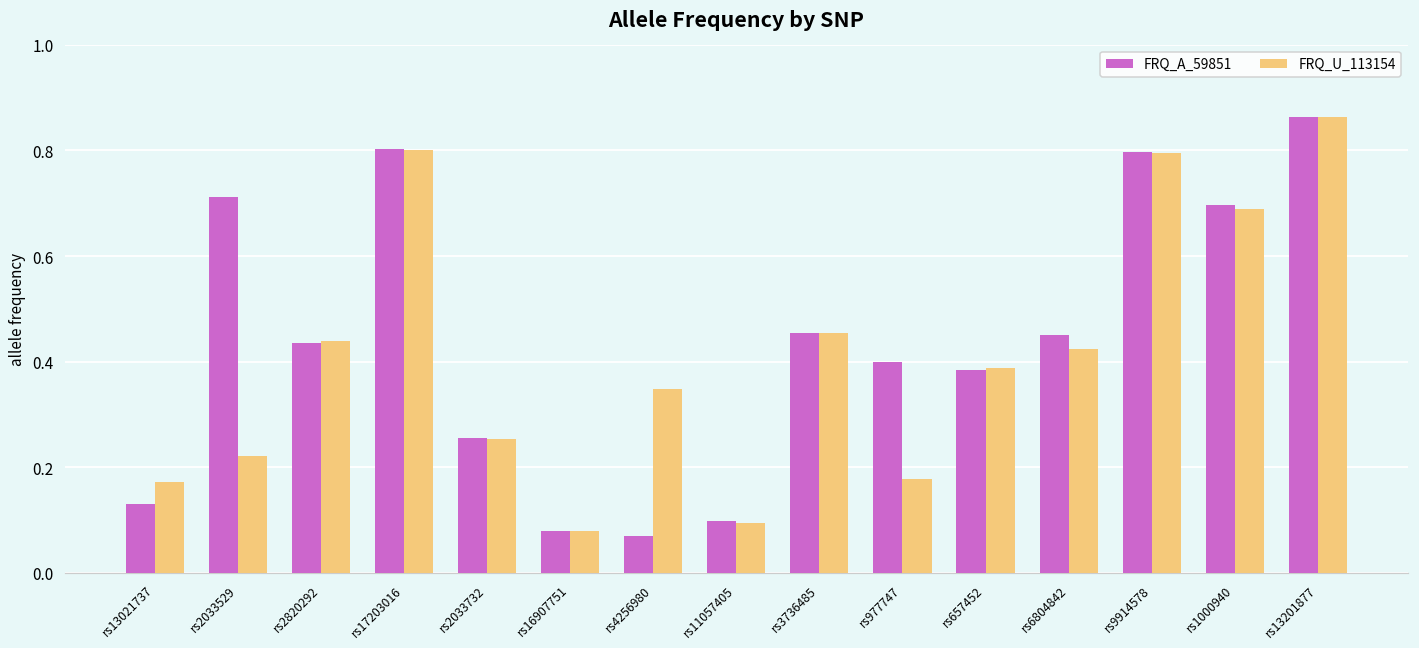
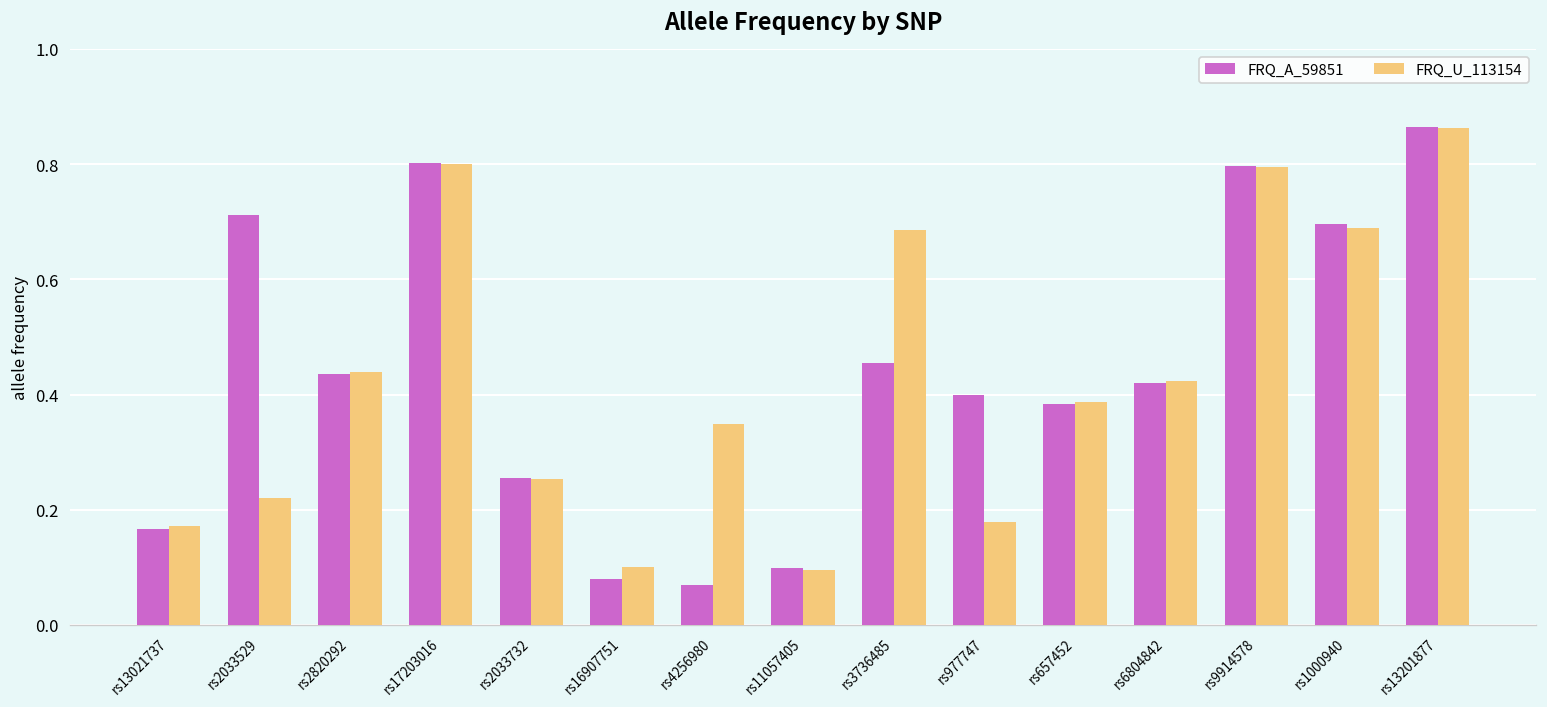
  {
    "FRQ_A_59851": {
-     "rs13021737": 0.13,
+     "rs13021737": 0.17,
      "rs2033529": 0.71,
      "rs2820292": 0.44,
      "rs17203016": 0.80,
      "rs2033732": 0.26,
      "rs16907751": 0.08,
      "rs4256980": 0.07,
      "rs11057405": 0.10,
      "rs3736485": 0.46,
      "rs977747": 0.40,
      "rs657452": 0.38,
-     "rs6804842": 0.45,
+     "rs6804842": 0.42,
      "rs9914578": 0.80,
      "rs1000940": 0.70,
      "rs13201877": 0.86
    },
    "FRQ_U_113154": {
      "rs13021737": 0.17,
      "rs2033529": 0.22,
      "rs2820292": 0.44,
      "rs17203016": 0.80,
      "rs2033732": 0.25,
-     "rs16907751": 0.08,
+     "rs16907751": 0.10,
      "rs4256980": 0.35,
      "rs11057405": 0.10,
-     "rs3736485": 0.46,
+     "rs3736485": 0.69,
      "rs977747": 0.18,
      "rs657452": 0.39,
      "rs6804842": 0.42,
      "rs9914578": 0.80,
      "rs1000940": 0.69,
      "rs13201877": 0.86
    }
  }
